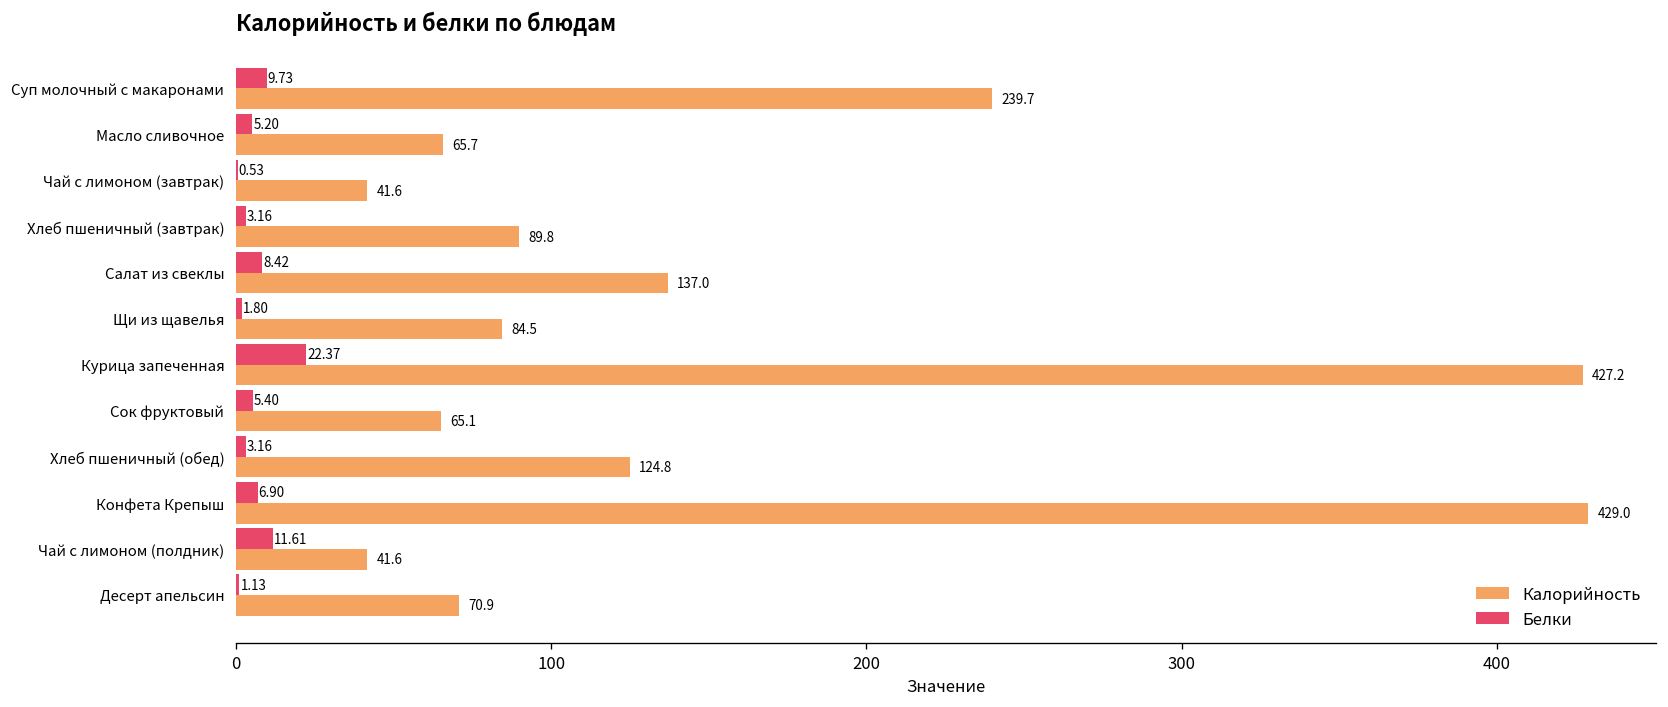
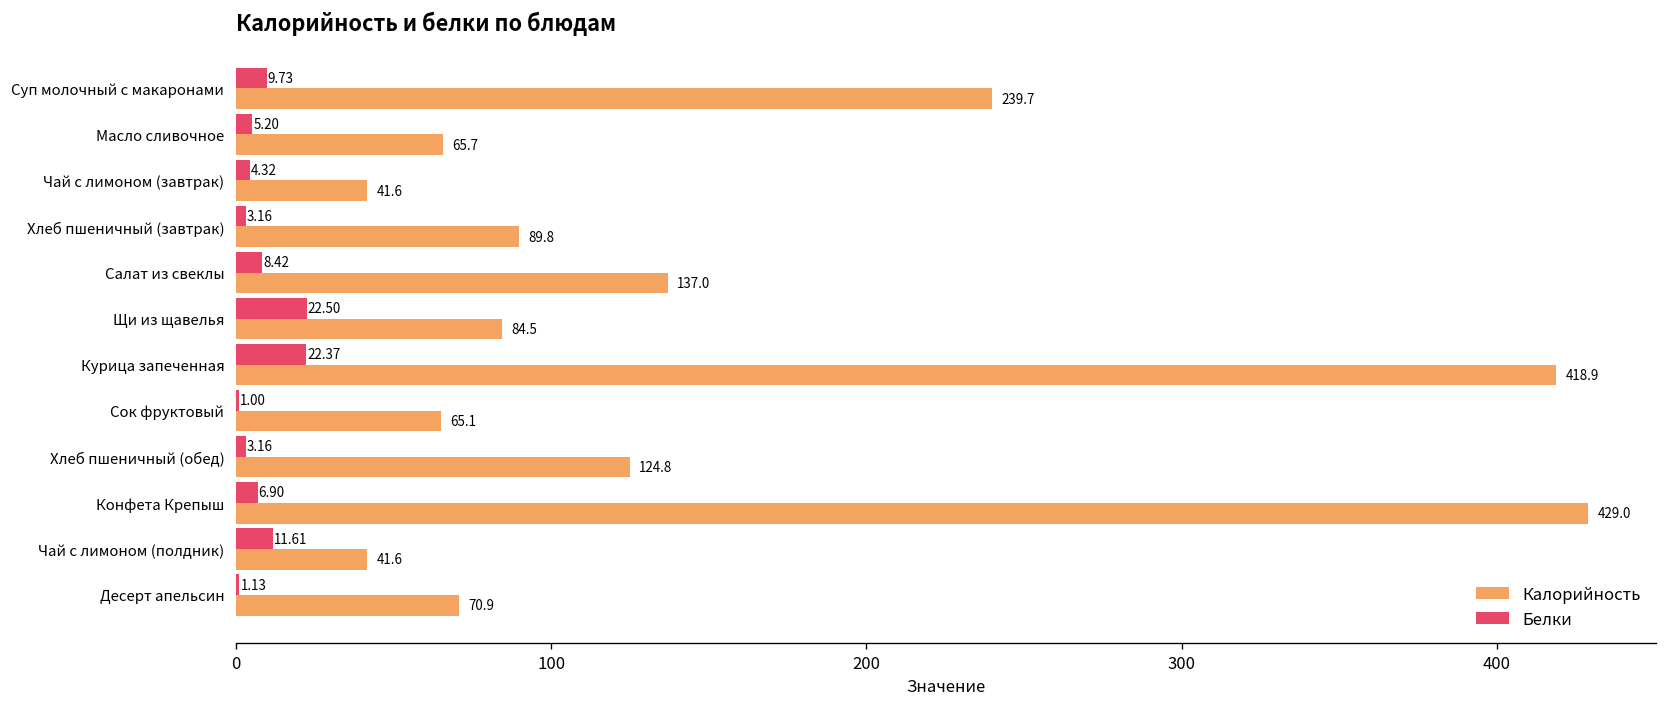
  {
    "Калорийность": {
      "Суп молочный с макаронами": 239.7,
      "Масло сливочное": 65.7,
      "Чай с лимоном (завтрак)": 41.6,
      "Хлеб пшеничный (завтрак)": 89.8,
      "Салат из свеклы": 137.0,
      "Щи из щавелья": 84.5,
-     "Курица запеченная": 427.2,
+     "Курица запеченная": 418.9,
      "Сок фруктовый": 65.1,
      "Хлеб пшеничный (обед)": 124.8,
      "Конфета Крепыш": 429.0,
      "Чай с лимоном (полдник)": 41.6,
      "Десерт апельсин": 70.9
    },
    "Белки": {
      "Суп молочный с макаронами": 9.73,
      "Масло сливочное": 5.20,
-     "Чай с лимоном (завтрак)": 0.53,
+     "Чай с лимоном (завтрак)": 4.32,
      "Хлеб пшеничный (завтрак)": 3.16,
      "Салат из свеклы": 8.42,
-     "Щи из щавелья": 1.80,
+     "Щи из щавелья": 22.50,
      "Курица запеченная": 22.37,
-     "Сок фруктовый": 5.40,
+     "Сок фруктовый": 1.00,
      "Хлеб пшеничный (обед)": 3.16,
      "Конфета Крепыш": 6.90,
      "Чай с лимоном (полдник)": 11.61,
      "Десерт апельсин": 1.13
    }
  }
